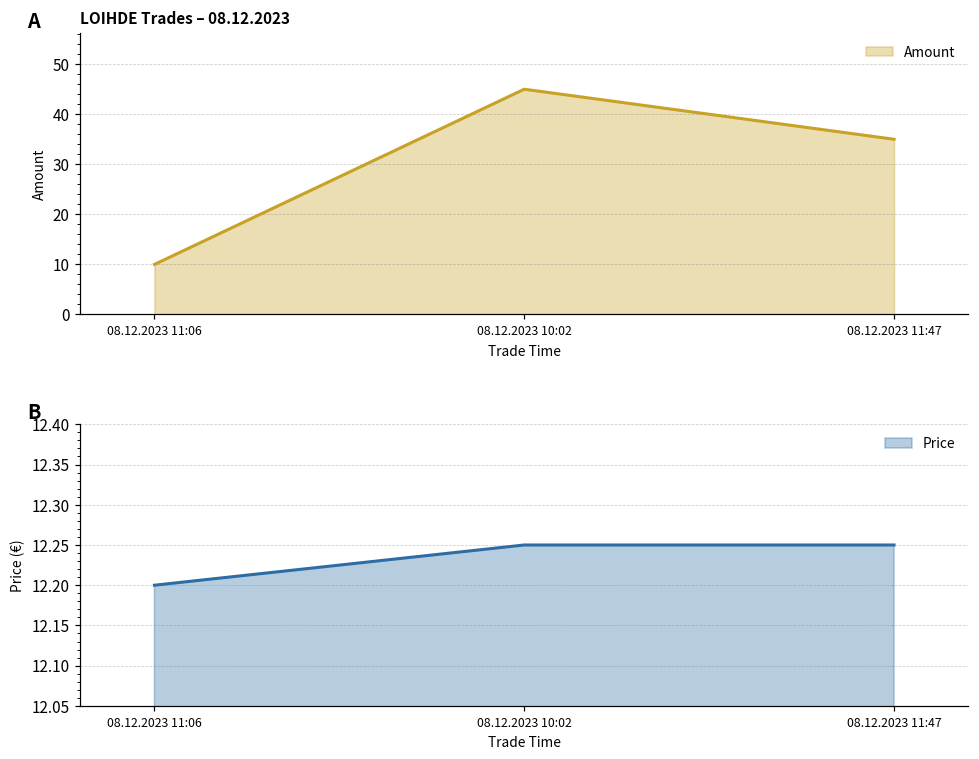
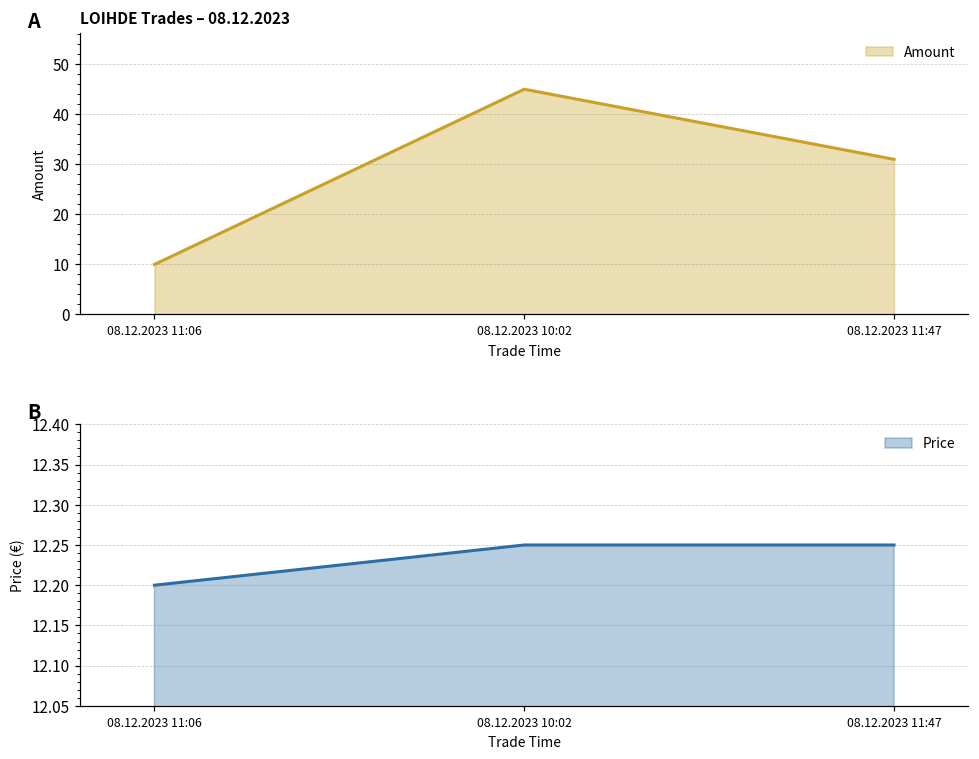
  {
    "LOIHDE Trades – 08.12.2023": {
      "08.12.2023 11:06": 10,
      "08.12.2023 10:02": 45,
-     "08.12.2023 11:47": 35
+     "08.12.2023 11:47": 31
    }
  }
